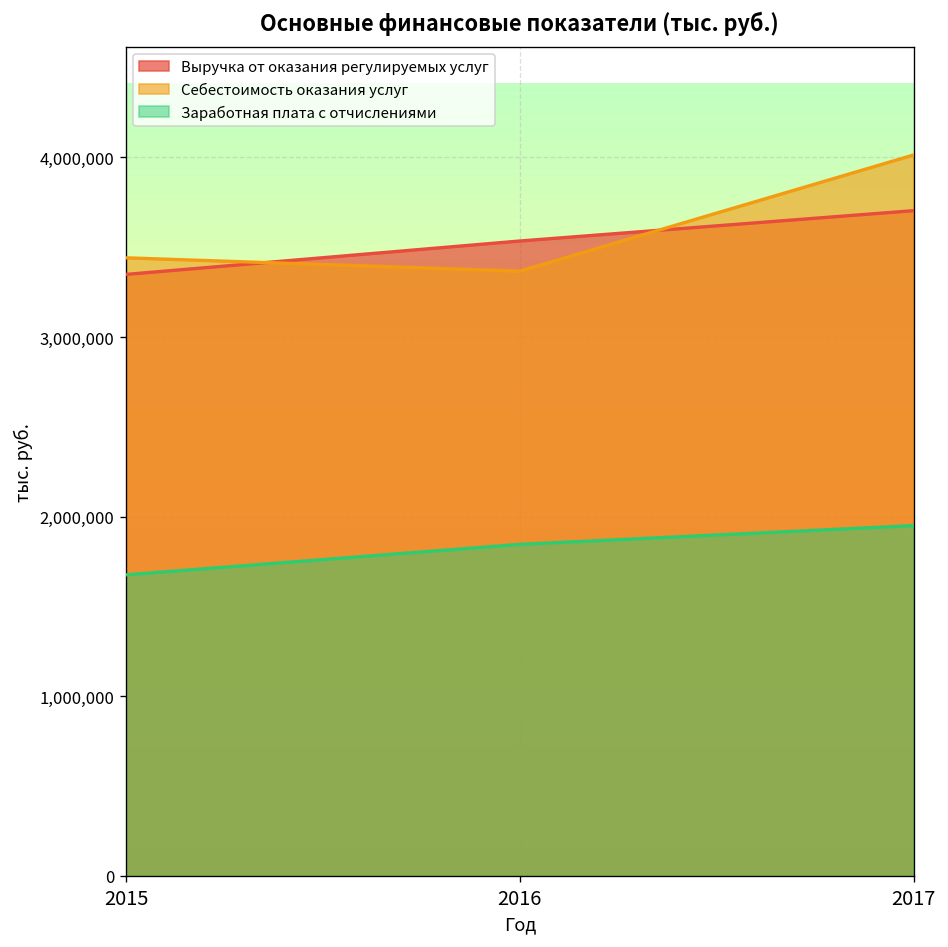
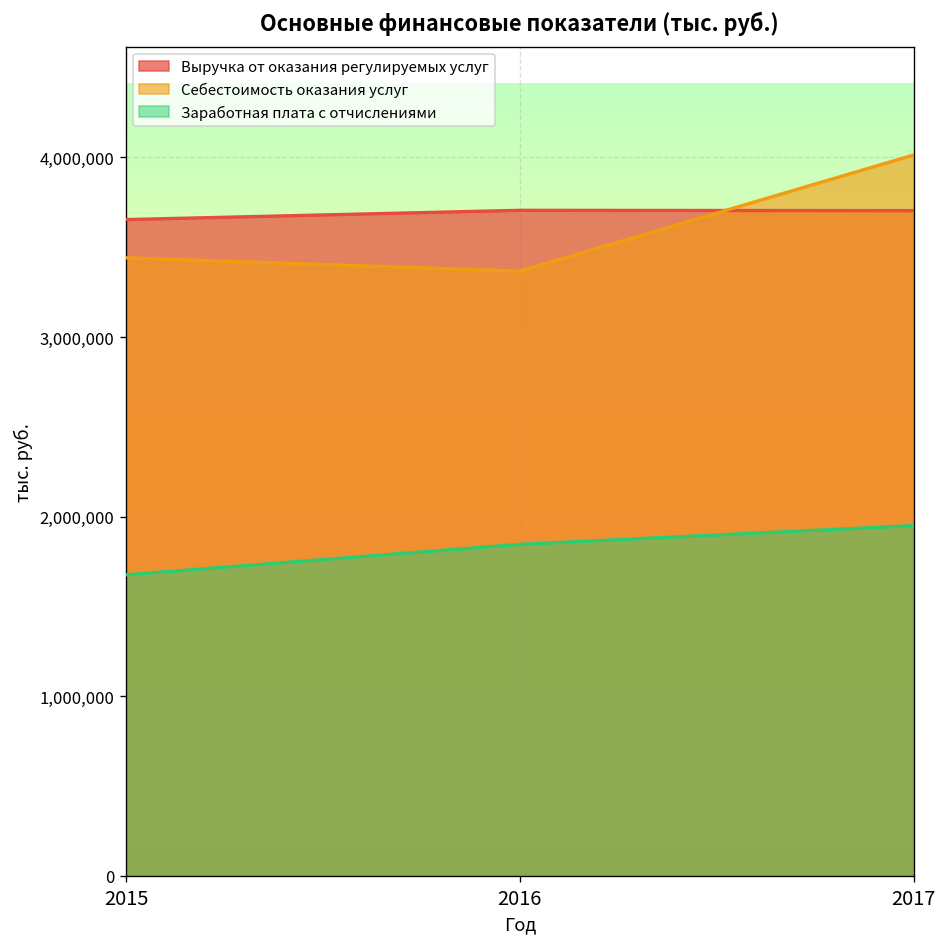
  {
    "Выручка от оказания регулируемых услуг": {
-     "2015": "3,350,000",
-     "2016": "3,530,000",
+     "2015": "3,650,000",
+     "2016": "3,710,000",
      "2017": "3,700,000"
    },
    "Себестоимость оказания услуг": {
      "2015": "3,440,000",
      "2016": "3,370,000",
      "2017": "4,010,000"
    },
    "Заработная плата с отчислениями": {
      "2015": "1,680,000",
      "2016": "1,850,000",
      "2017": "1,950,000"
    }
  }
